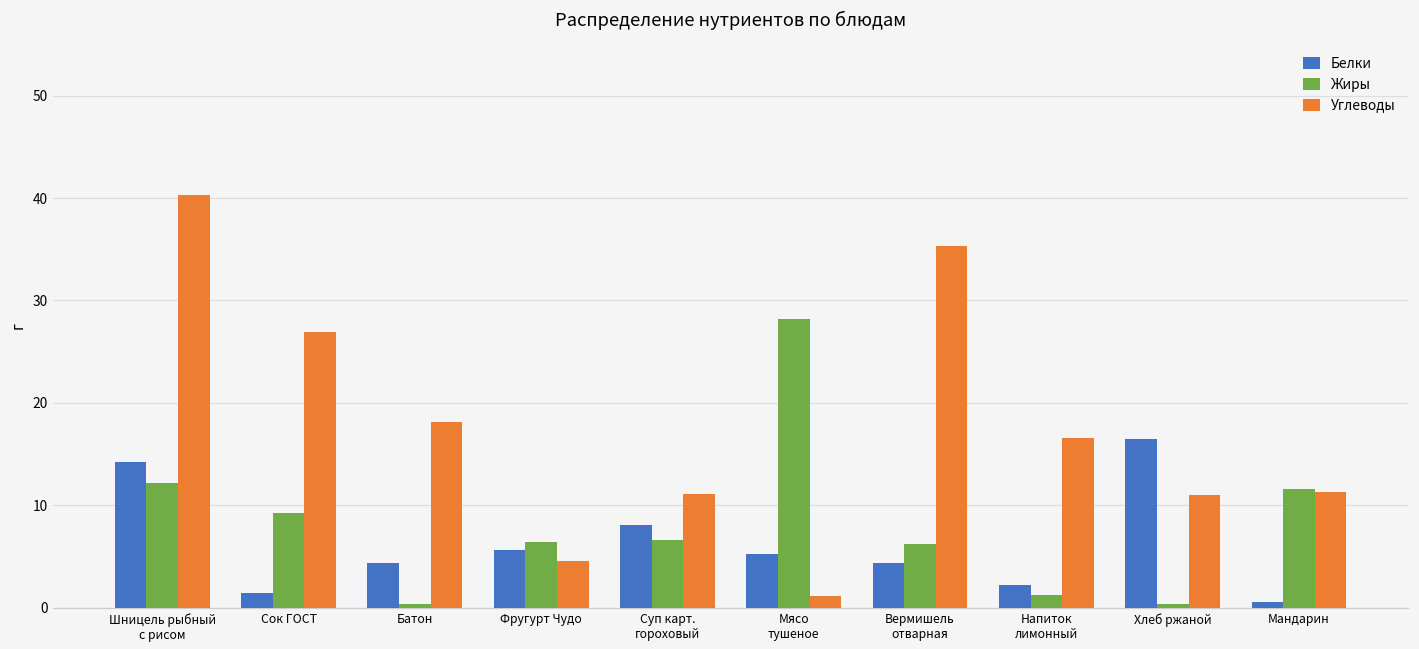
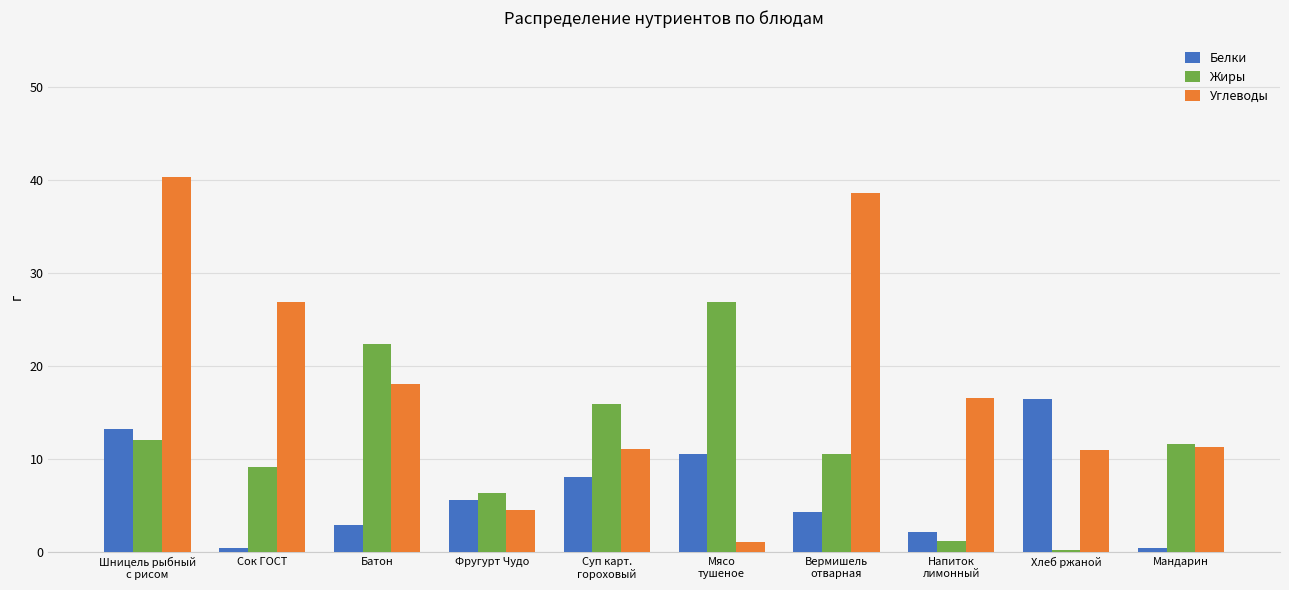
  {
    "Белки": {
-     "Шницель рыбный с рисом": 14,
-     "Сок ГОСТ": 1.4,
-     "Батон": 4,
+     "Шницель рыбный с рисом": 13,
+     "Сок ГОСТ": 0.5,
+     "Батон": 3,
      "Фругурт Чудо": 6,
      "Суп карт. гороховый": 8,
-     "Мясо тушеное": 5,
+     "Мясо тушеное": 11,
      "Вермишель отварная": 4,
      "Напиток лимонный": 2,
      "Хлеб ржаной": 17,
      "Мандарин": 1
    },
    "Жиры": {
      "Шницель рыбный с рисом": 12,
      "Сок ГОСТ": 9,
-     "Батон": 0,
+     "Батон": 22,
      "Фругурт Чудо": 6,
-     "Суп карт. гороховый": 7,
-     "Мясо тушеное": 28,
-     "Вермишель отварная": 6,
+     "Суп карт. гороховый": 16,
+     "Мясо тушеное": 27,
+     "Вермишель отварная": 11,
      "Напиток лимонный": 1,
      "Хлеб ржаной": 0,
      "Мандарин": 12
    },
    "Углеводы": {
      "Шницель рыбный с рисом": 40,
      "Сок ГОСТ": 27,
      "Батон": 18,
      "Фругурт Чудо": 5,
      "Суп карт. гороховый": 11,
      "Мясо тушеное": 1,
-     "Вермишель отварная": 35,
+     "Вермишель отварная": 39,
      "Напиток лимонный": 17,
      "Хлеб ржаной": 11,
      "Мандарин": 11
    }
  }
